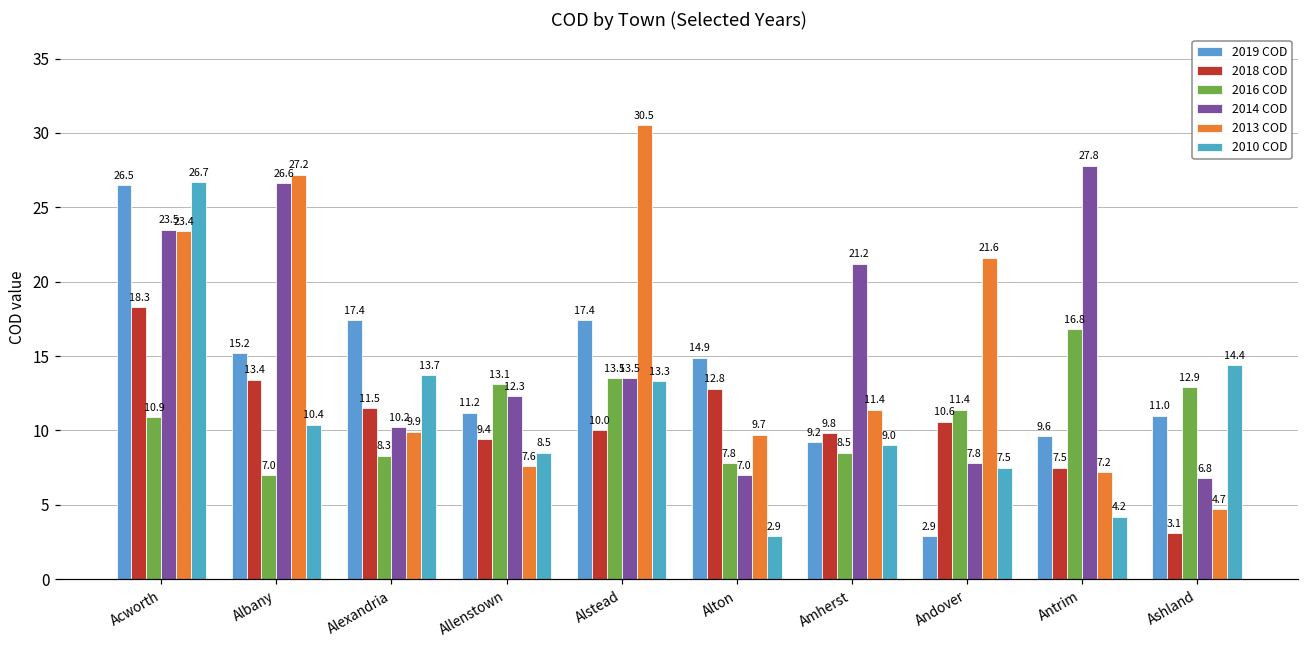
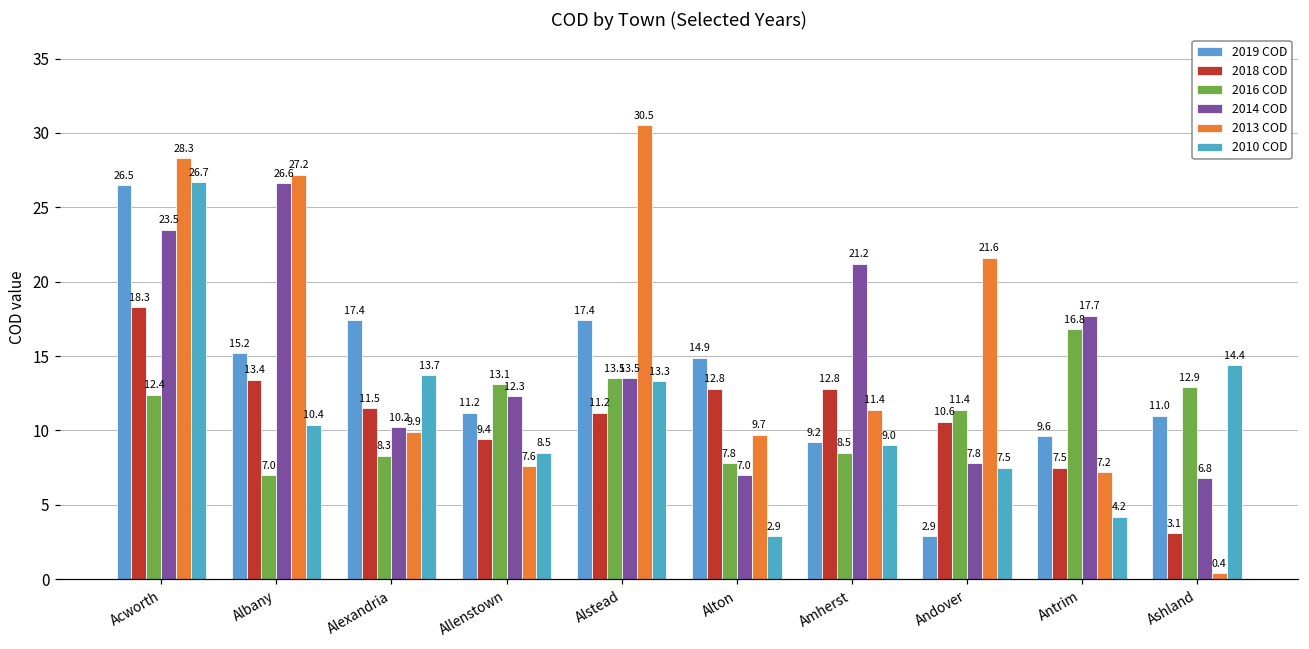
  {
    "2018 COD": {
      "Acworth": 18.3,
      "Albany": 13.4,
      "Alexandria": 11.5,
      "Allenstown": 9.4,
-     "Alstead": 10.0,
+     "Alstead": 11.2,
      "Alton": 12.8,
-     "Amherst": 9.8,
+     "Amherst": 12.8,
      "Andover": 10.6,
      "Antrim": 7.5,
      "Ashland": 3.1
    },
    "2016 COD": {
-     "Acworth": 10.9,
+     "Acworth": 12.4,
      "Albany": 7.0,
      "Alexandria": 8.3,
      "Allenstown": 13.1,
      "Alton": 7.8,
      "Amherst": 8.5,
      "Andover": 11.4,
      "Antrim": 16.8,
      "Ashland": 12.9
    },
    "2014 COD": {
      "Albany": 26.6,
      "Alexandria": 10.2,
      "Allenstown": 12.3,
      "Alton": 7.0,
      "Amherst": 21.2,
      "Andover": 7.8,
-     "Antrim": 27.8,
+     "Antrim": 17.7,
      "Ashland": 6.8
    },
    "2013 COD": {
-     "Acworth": 23.4,
+     "Acworth": 28.3,
      "Albany": 27.2,
      "Alexandria": 9.9,
      "Allenstown": 7.6,
      "Alstead": 30.5,
      "Alton": 9.7,
      "Amherst": 11.4,
      "Andover": 21.6,
      "Antrim": 7.2,
-     "Ashland": 4.7
+     "Ashland": 0.4
    }
  }
